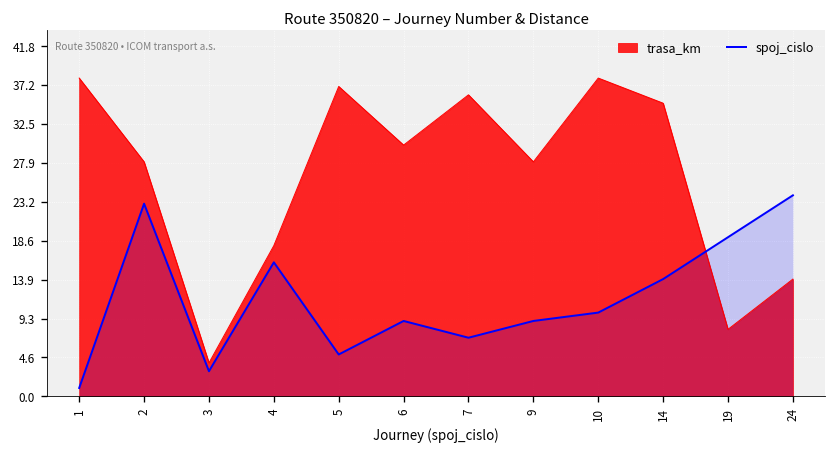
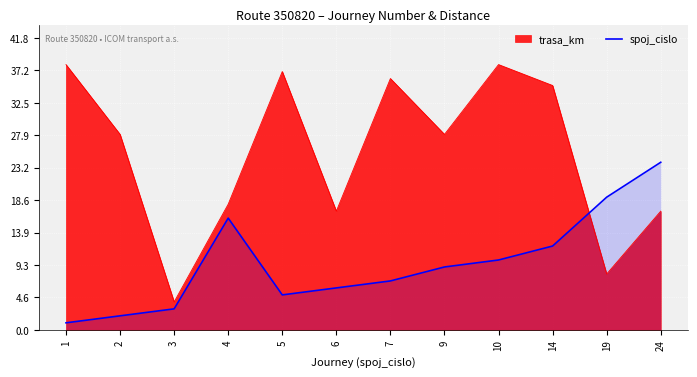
  {
    "trasa_km": {
      "2": 28,
      "3": 4,
      "4": 18,
      "5": 37,
-     "6": 30,
+     "6": 17,
      "7": 36,
      "9": 28,
      "10": 38,
      "14": 35,
      "19": 8,
-     "24": 14
+     "24": 17
    },
    "spoj_cislo": {
      "1": 1,
-     "2": 23,
+     "2": 2,
      "3": 3,
      "4": 16,
      "5": 5,
-     "6": 9,
+     "6": 6,
      "7": 7,
      "9": 9,
      "10": 10,
-     "14": 14,
+     "14": 12,
      "19": 19,
      "24": 24
    }
  }
